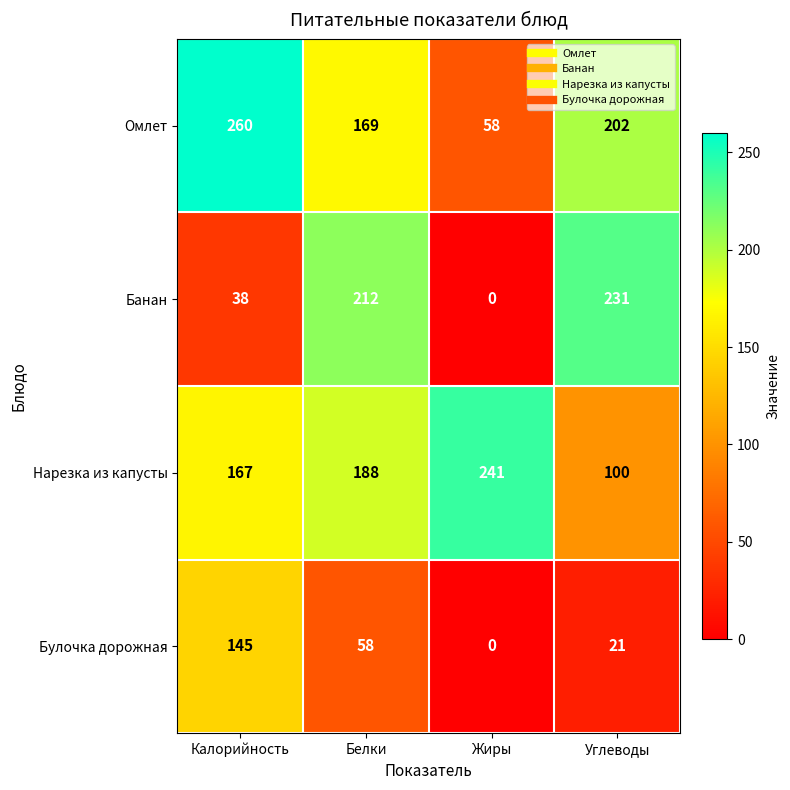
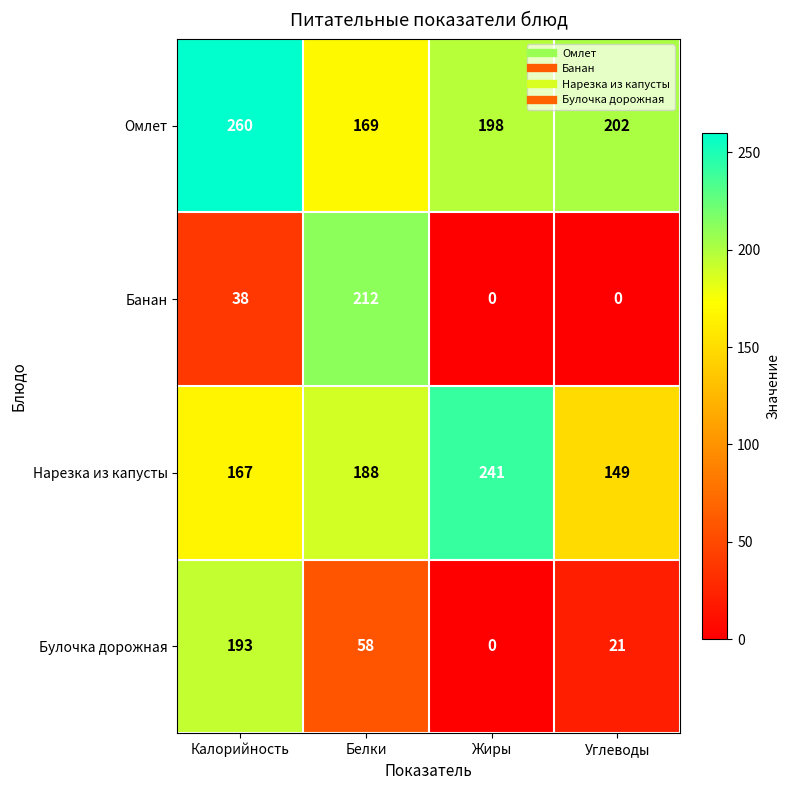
  {
    "Омлет": {
      "Калорийность": 260,
      "Белки": 169,
-     "Жиры": 58,
+     "Жиры": 198,
      "Углеводы": 202
    },
    "Банан": {
      "Калорийность": 38,
      "Белки": 212,
      "Жиры": 0,
-     "Углеводы": 231
+     "Углеводы": 0
    },
    "Нарезка из капусты": {
      "Калорийность": 167,
      "Белки": 188,
      "Жиры": 241,
-     "Углеводы": 100
+     "Углеводы": 149
    },
    "Булочка дорожная": {
-     "Калорийность": 145,
+     "Калорийность": 193,
      "Белки": 58,
      "Жиры": 0,
      "Углеводы": 21
    }
  }
